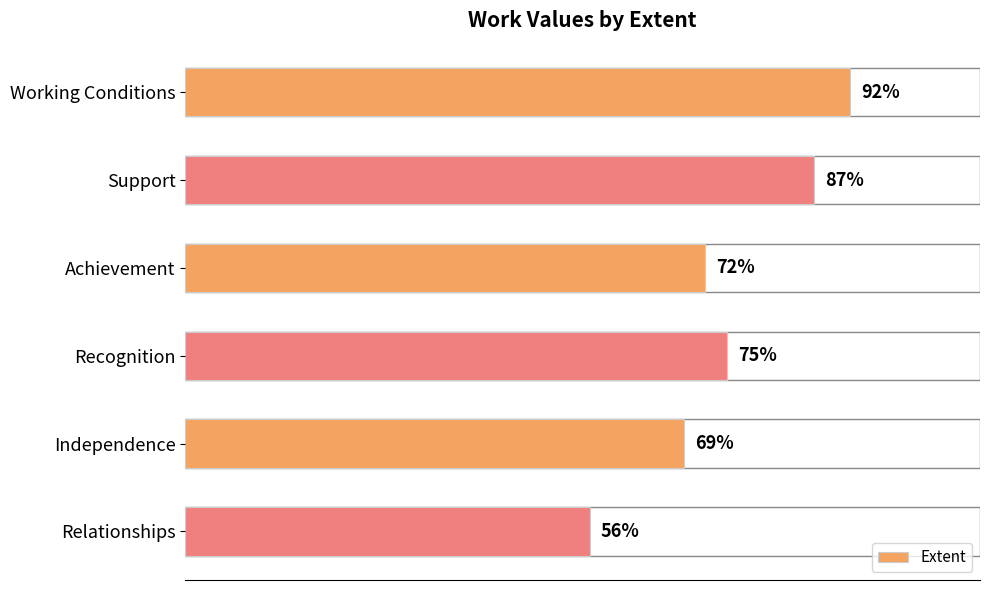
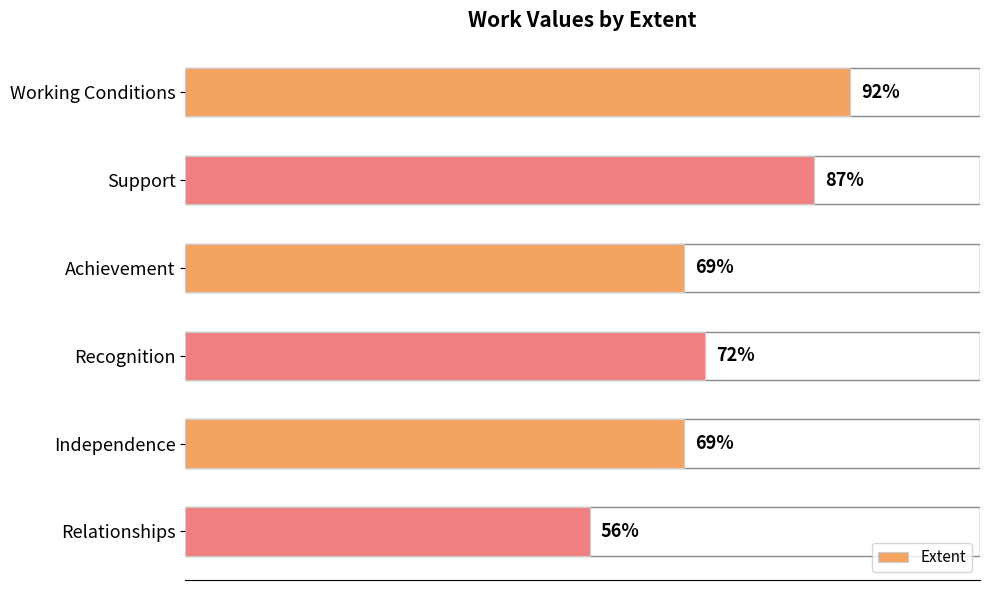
  {
    "Working Conditions": "92%",
    "Support": "87%",
-   "Achievement": "72%",
-   "Recognition": "75%",
+   "Achievement": "69%",
+   "Recognition": "72%",
    "Independence": "69%",
    "Relationships": "56%"
  }
